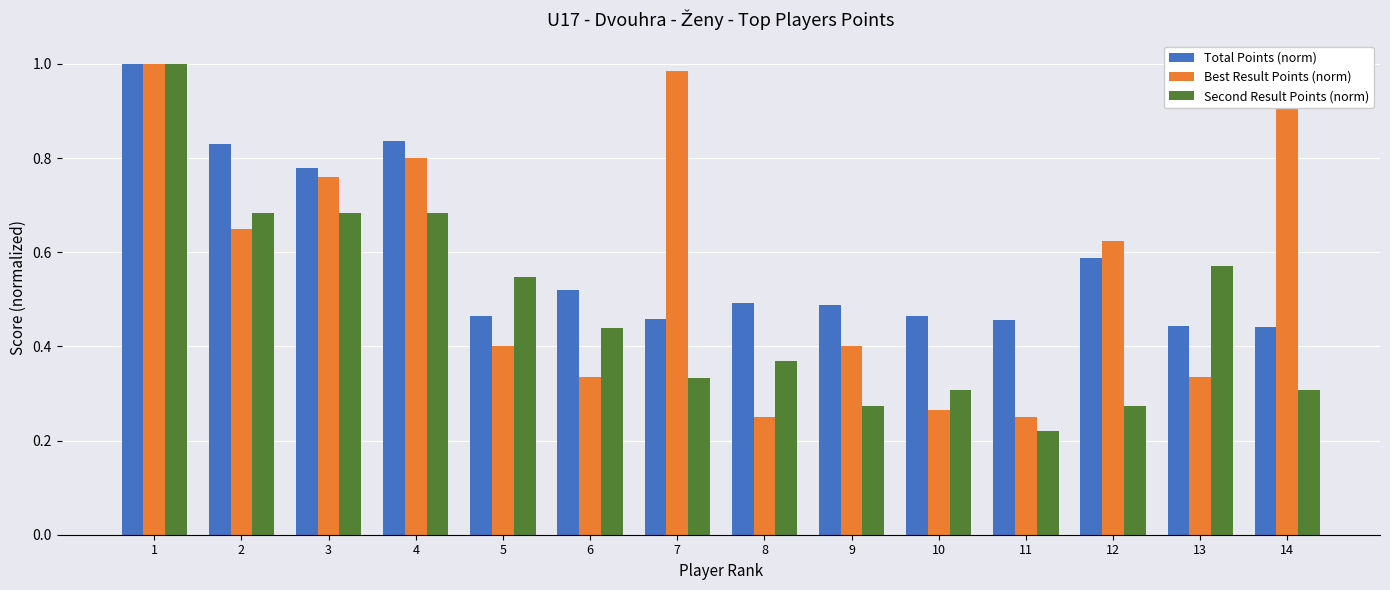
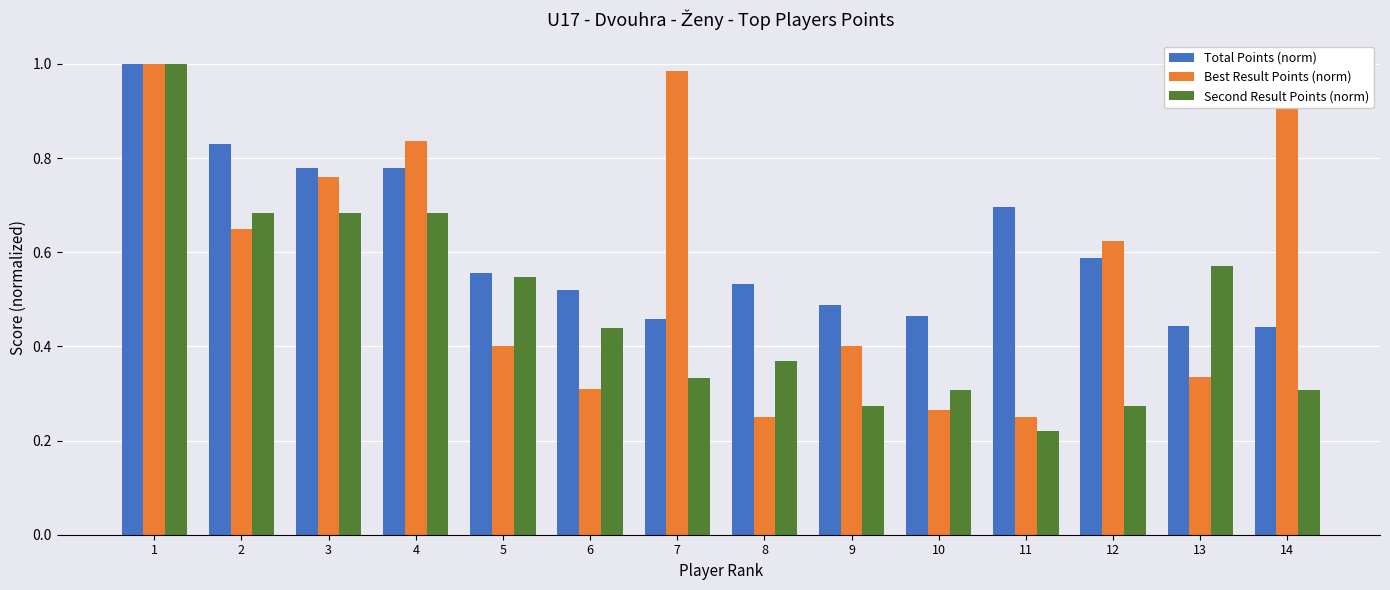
  {
    "Total Points (norm)": {
      "1": 1.00,
      "2": 0.83,
      "3": 0.78,
-     "4": 0.84,
-     "5": 0.46,
+     "4": 0.78,
+     "5": 0.56,
      "6": 0.52,
      "7": 0.46,
-     "8": 0.49,
+     "8": 0.53,
      "9": 0.49,
      "10": 0.46,
-     "11": 0.46,
+     "11": 0.70,
      "12": 0.59,
      "13": 0.44,
      "14": 0.44
    },
    "Best Result Points (norm)": {
      "1": 1.00,
      "2": 0.65,
      "3": 0.76,
-     "4": 0.80,
+     "4": 0.84,
      "5": 0.40,
-     "6": 0.34,
+     "6": 0.31,
      "7": 0.99,
      "8": 0.25,
      "9": 0.40,
      "10": 0.27,
      "11": 0.25,
      "12": 0.62,
      "13": 0.34
    },
    "Second Result Points (norm)": {
      "1": 1.00,
      "2": 0.68,
      "3": 0.68,
      "4": 0.68,
      "5": 0.55,
      "6": 0.44,
      "7": 0.33,
      "8": 0.37,
      "9": 0.27,
      "10": 0.31,
      "11": 0.22,
      "12": 0.27,
      "13": 0.57,
      "14": 0.31
    }
  }
